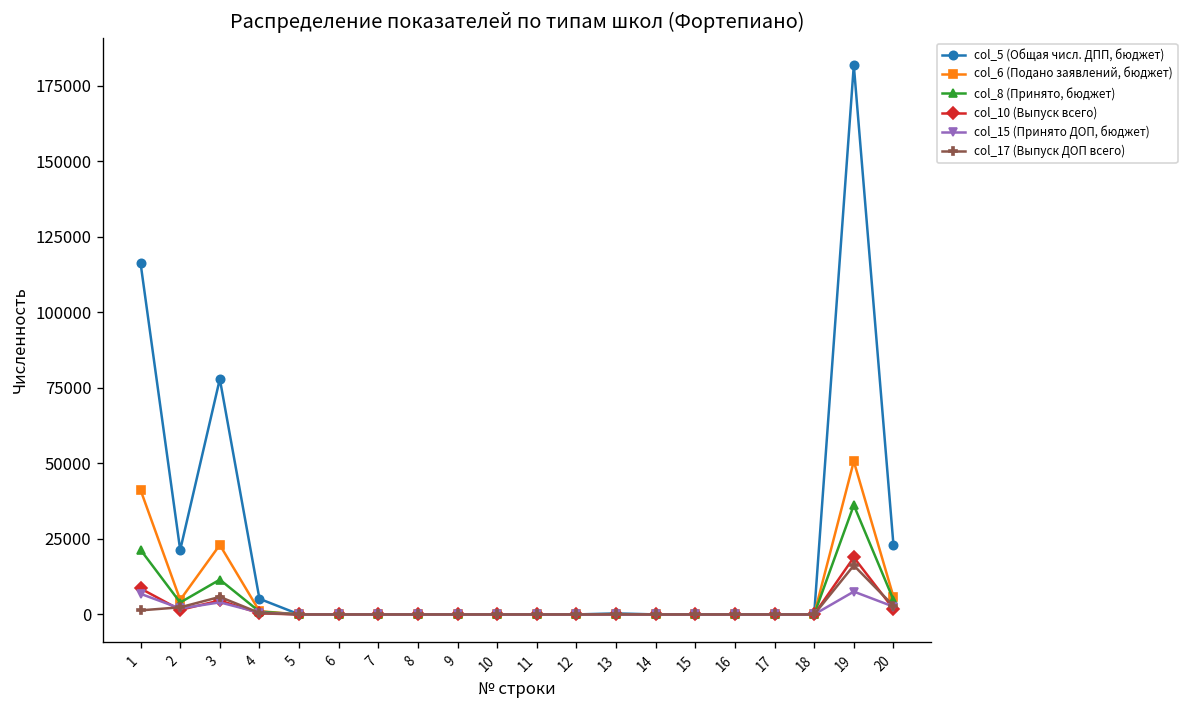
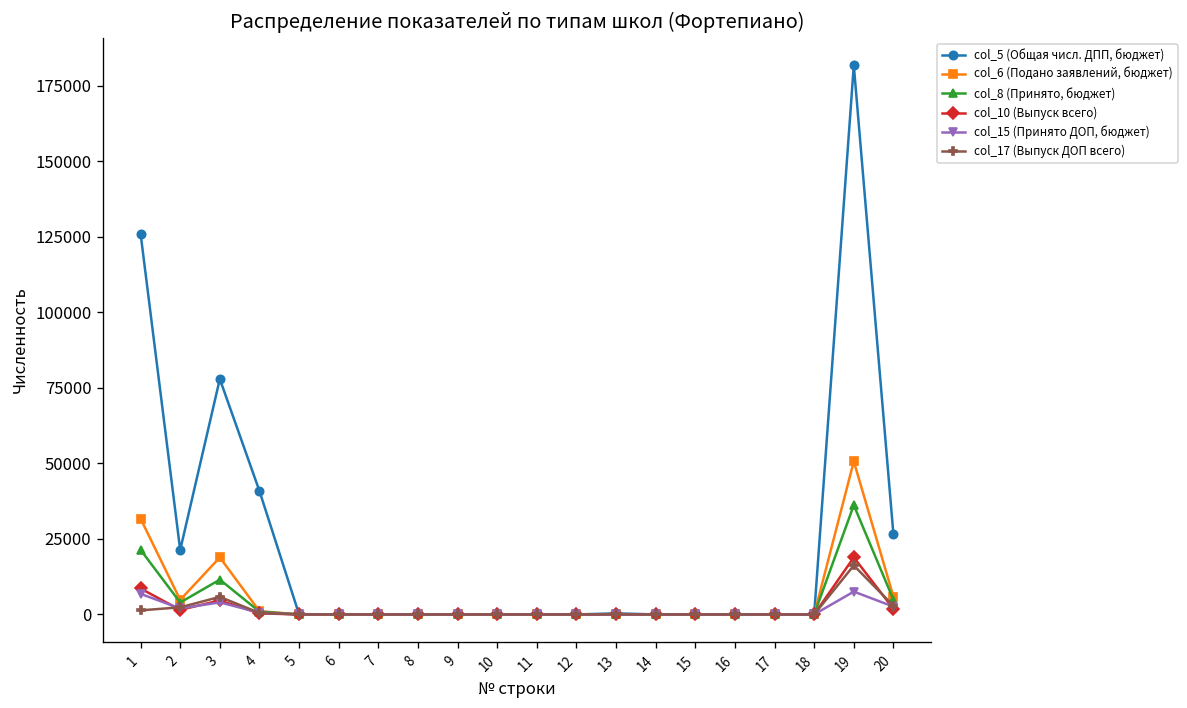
  {
    "col_5 (Общая числ. ДПП, бюджет)": {
-     "1": 116000,
+     "1": 126000,
      "2": 21000,
      "3": 78000,
-     "4": 5000,
+     "4": 41000,
      "19": 182000,
-     "20": 23000
+     "20": 27000
    },
    "col_6 (Подано заявлений, бюджет)": {
-     "1": 41000,
-     "3": 23000,
+     "1": 32000,
+     "3": 19000,
      "19": 51000,
      "20": 6000
    },
    "col_8 (Принято, бюджет)": {
      "1": 21000,
      "3": 12000,
      "19": 36000,
      "20": 5000
    },
    "col_10 (Выпуск всего)": {
      "1": 9000,
      "19": 19000
    },
    "col_15 (Принято ДОП, бюджет)": {
      "1": 7000,
      "19": 8000
    },
    "col_17 (Выпуск ДОП всего)": {
      "1": 1000,
      "3": 6000,
      "19": 16000
    }
  }
